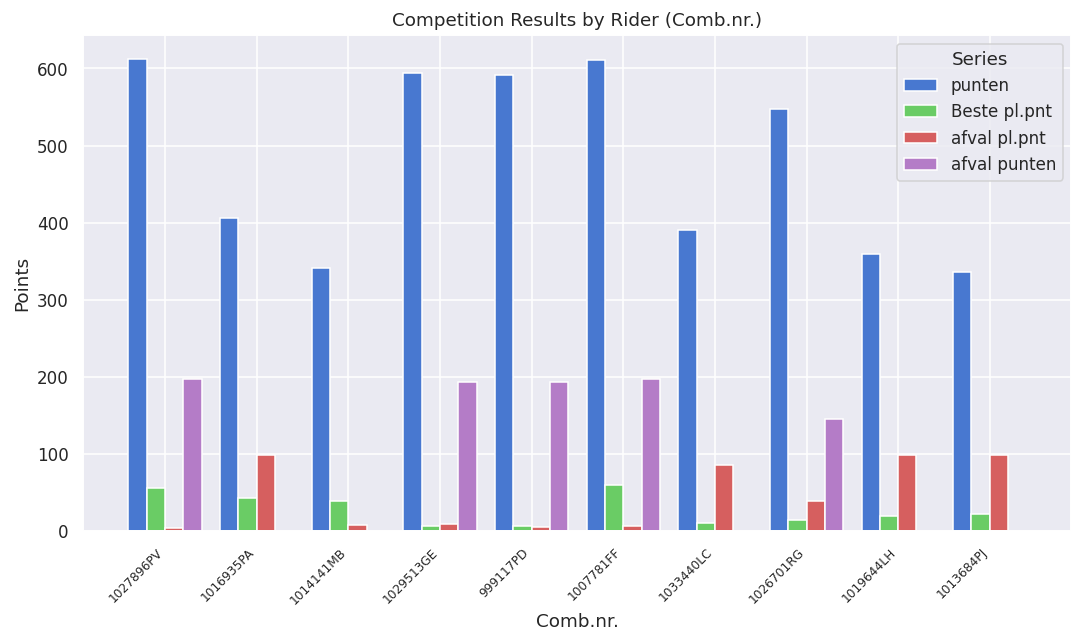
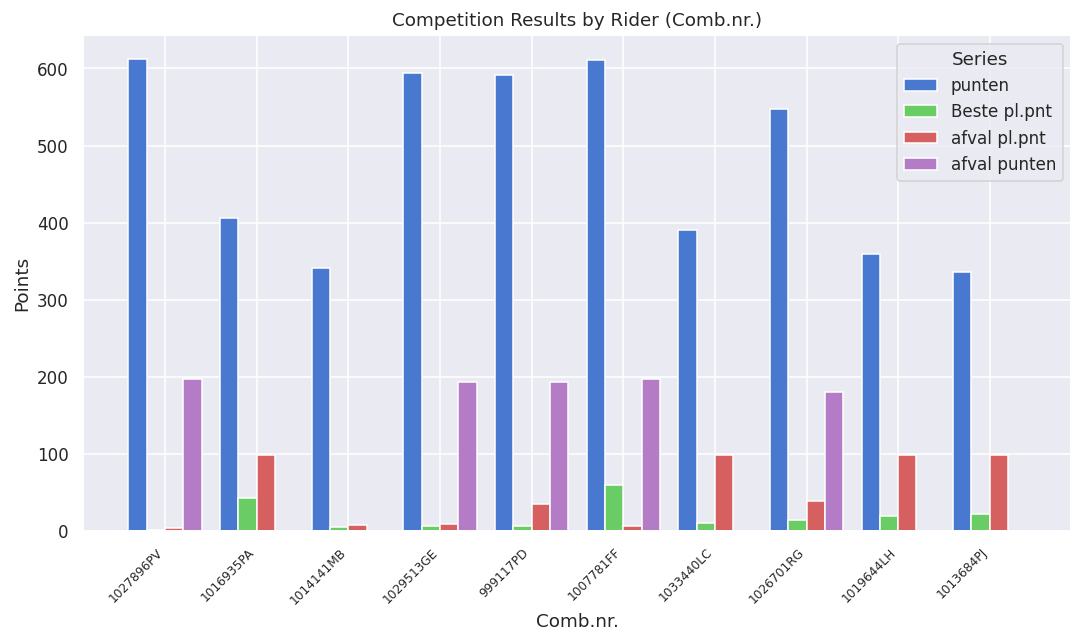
  {
    "punten": {
      "1027896PV": 610,
      "1016935PA": 410,
      "1014141MB": 340,
      "1029513GE": 590,
      "999117PD": 590,
      "1007781FF": 610,
      "1033440LC": 390,
      "1026701RG": 550,
      "1019644LH": 360,
      "1013684PJ": 340
    },
    "Beste pl.pnt": {
-     "1027896PV": 60,
+     "1027896PV": 0,
      "1016935PA": 40,
-     "1014141MB": 40,
+     "1014141MB": 10,
      "1029513GE": 10,
      "999117PD": 10,
      "1007781FF": 60,
      "1033440LC": 10,
      "1026701RG": 10,
      "1019644LH": 20,
      "1013684PJ": 20
    },
    "afval pl.pnt": {
      "1027896PV": 0,
      "1016935PA": 100,
      "1014141MB": 10,
      "1029513GE": 10,
-     "999117PD": 10,
+     "999117PD": 40,
      "1007781FF": 10,
-     "1033440LC": 90,
+     "1033440LC": 100,
      "1026701RG": 40,
      "1019644LH": 100,
      "1013684PJ": 100
    },
    "afval punten": {
      "1027896PV": 200,
      "1016935PA": 0,
      "1014141MB": 0,
      "1029513GE": 190,
      "999117PD": 190,
      "1007781FF": 200,
      "1033440LC": 0,
-     "1026701RG": 150,
+     "1026701RG": 180,
      "1019644LH": 0,
      "1013684PJ": 0
    }
  }
